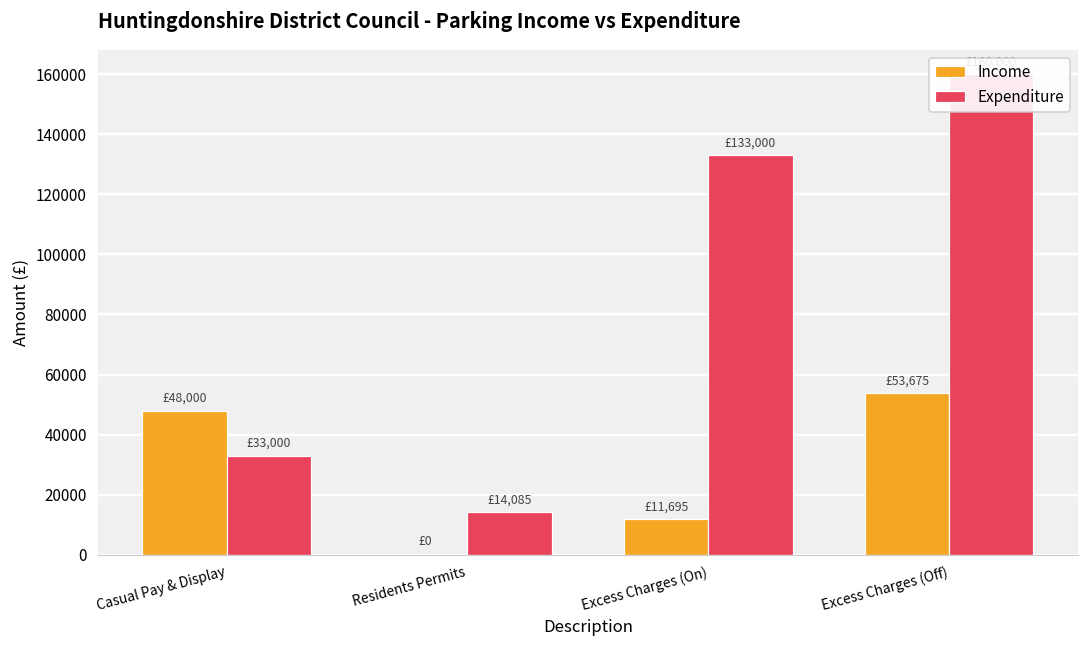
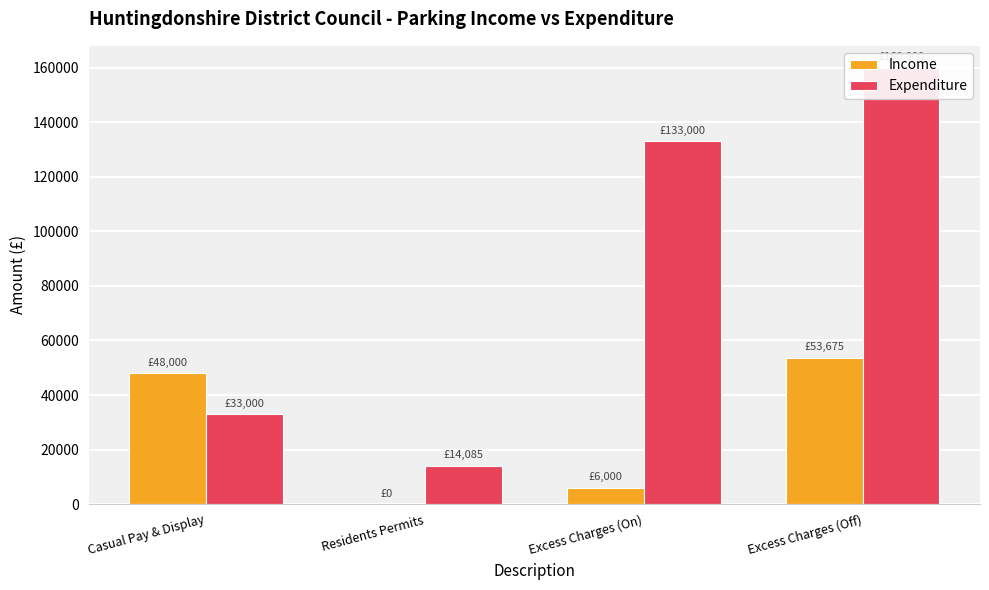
  {
    "Income": {
      "Casual Pay & Display": "£48,000",
      "Residents Permits": "£0",
-     "Excess Charges (On)": "£11,695",
+     "Excess Charges (On)": "£6,000",
      "Excess Charges (Off)": "£53,675"
    },
    "Expenditure": {
      "Casual Pay & Display": "£33,000",
      "Residents Permits": "£14,085",
      "Excess Charges (On)": "£133,000"
    }
  }
